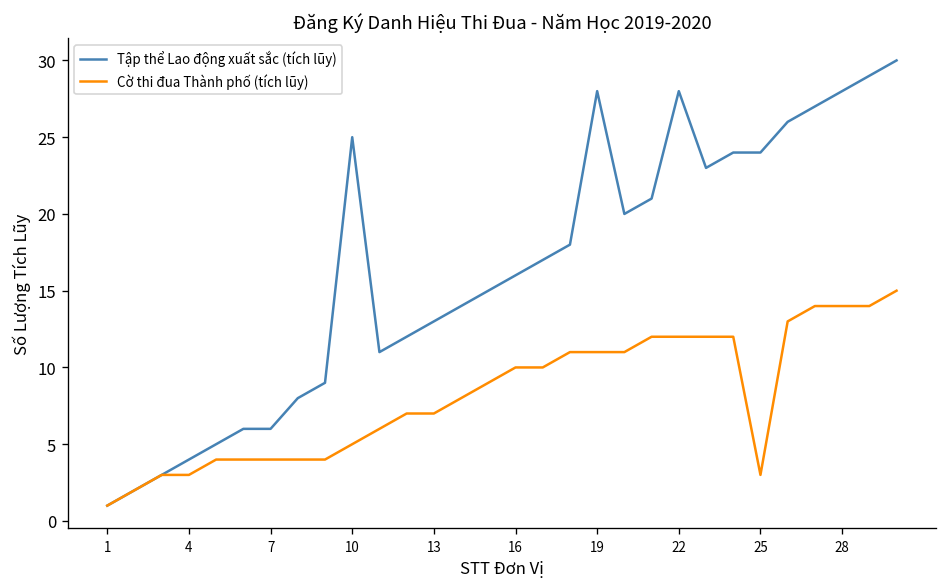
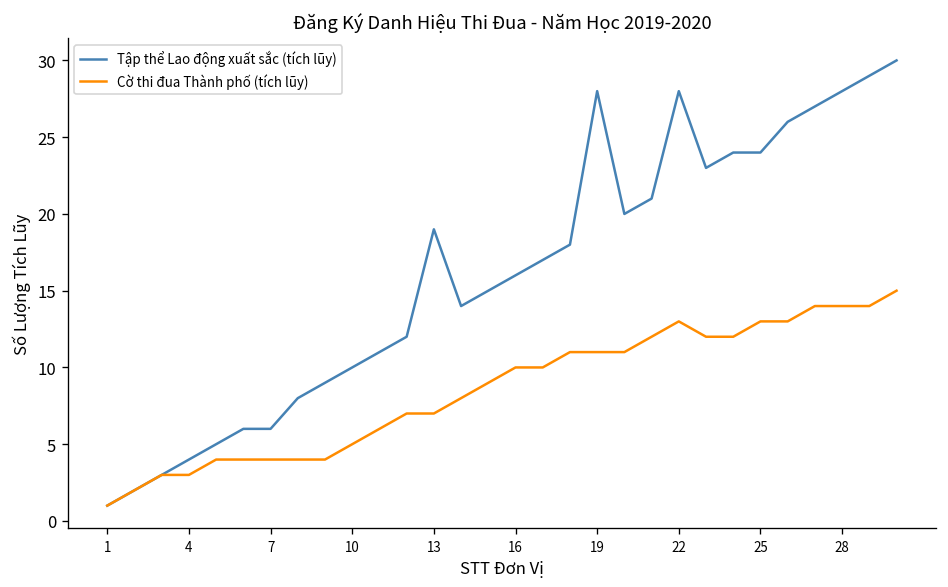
  {
    "Tập thể Lao động xuất sắc (tích lũy)": {
      "4": 4,
      "7": 6,
-     "10": 25,
-     "13": 13,
+     "10": 10,
+     "13": 19,
      "16": 16,
      "19": 28,
      "22": 28,
      "25": 24,
      "28": 28
    },
    "Cờ thi đua Thành phố (tích lũy)": {
      "4": 3,
      "7": 4,
      "10": 5,
      "13": 7,
      "16": 10,
      "19": 11,
-     "22": 12,
-     "25": 3,
+     "22": 13,
+     "25": 13,
      "28": 14
    }
  }
